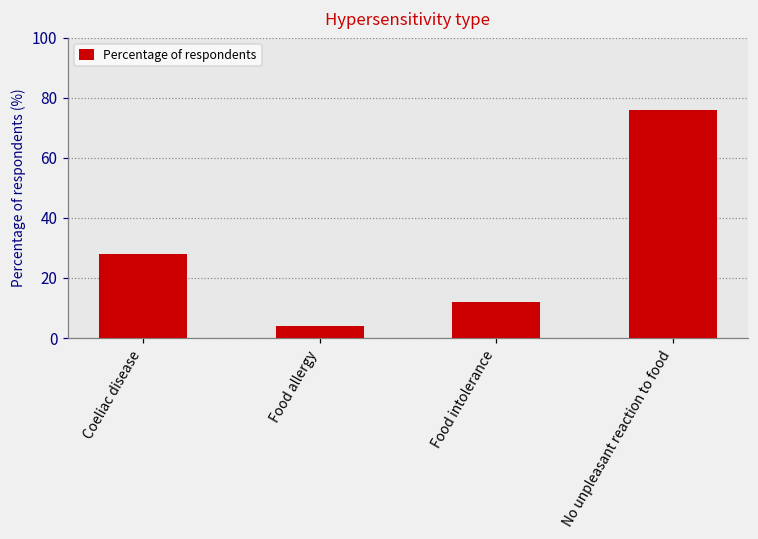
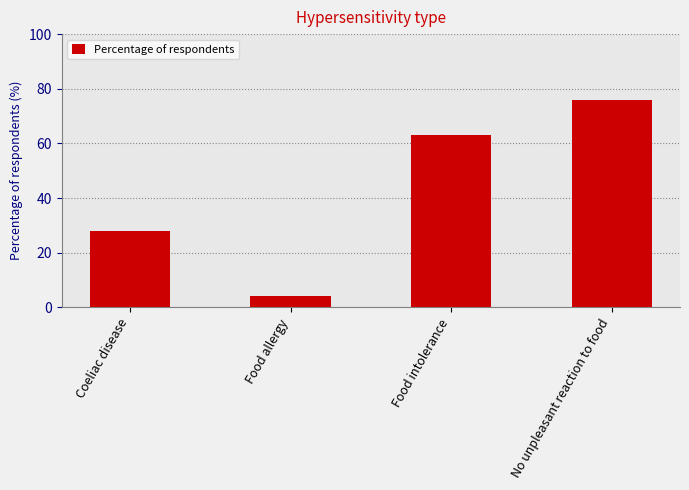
  {
    "Coeliac disease": 28,
    "Food allergy": 4,
-   "Food intolerance": 12,
+   "Food intolerance": 63,
    "No unpleasant reaction to food": 76
  }
